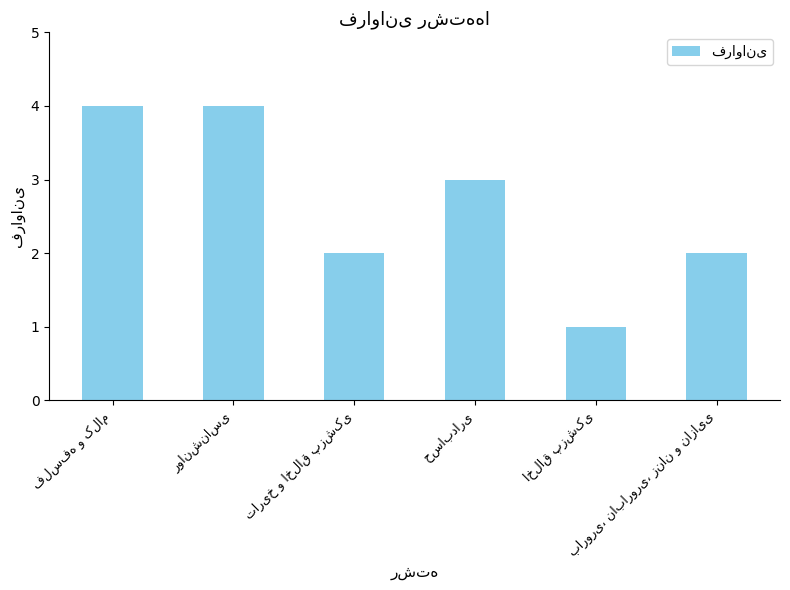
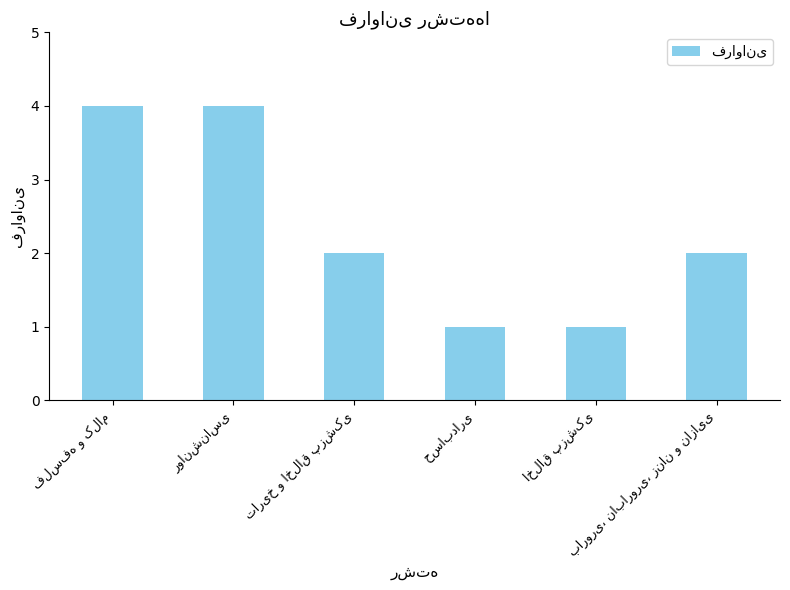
  {
    "فلسفه و کلام": 4,
    "روانشناسی": 4,
    "تاریخ و اخلاق پزشکی": 2,
-   "حسابداری": 3,
+   "حسابداری": 1,
    "اخلاق پزشکی": 1,
    "باروری، ناباروری، زنان و نازایی": 2
  }
